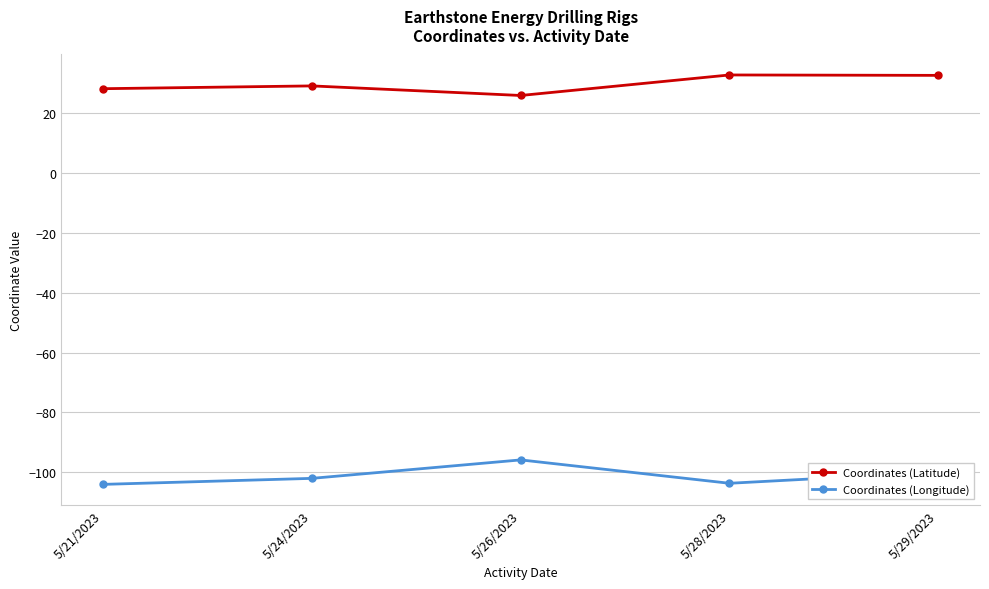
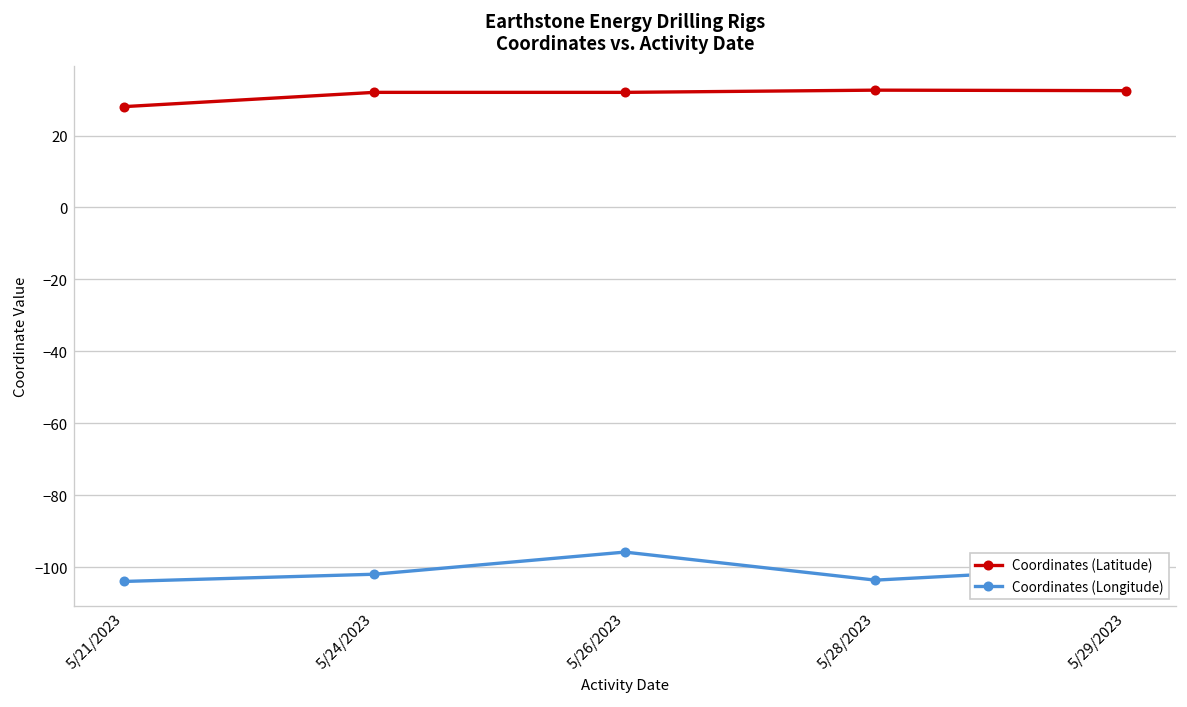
  {
    "Coordinates (Latitude)": {
      "5/21/2023": 28,
-     "5/24/2023": 29,
-     "5/26/2023": 26,
+     "5/24/2023": 32,
+     "5/26/2023": 32,
      "5/28/2023": 33,
      "5/29/2023": 32
    },
    "Coordinates (Longitude)": {
      "5/21/2023": -104,
      "5/24/2023": -102,
      "5/26/2023": -96,
      "5/28/2023": -104
    }
  }
